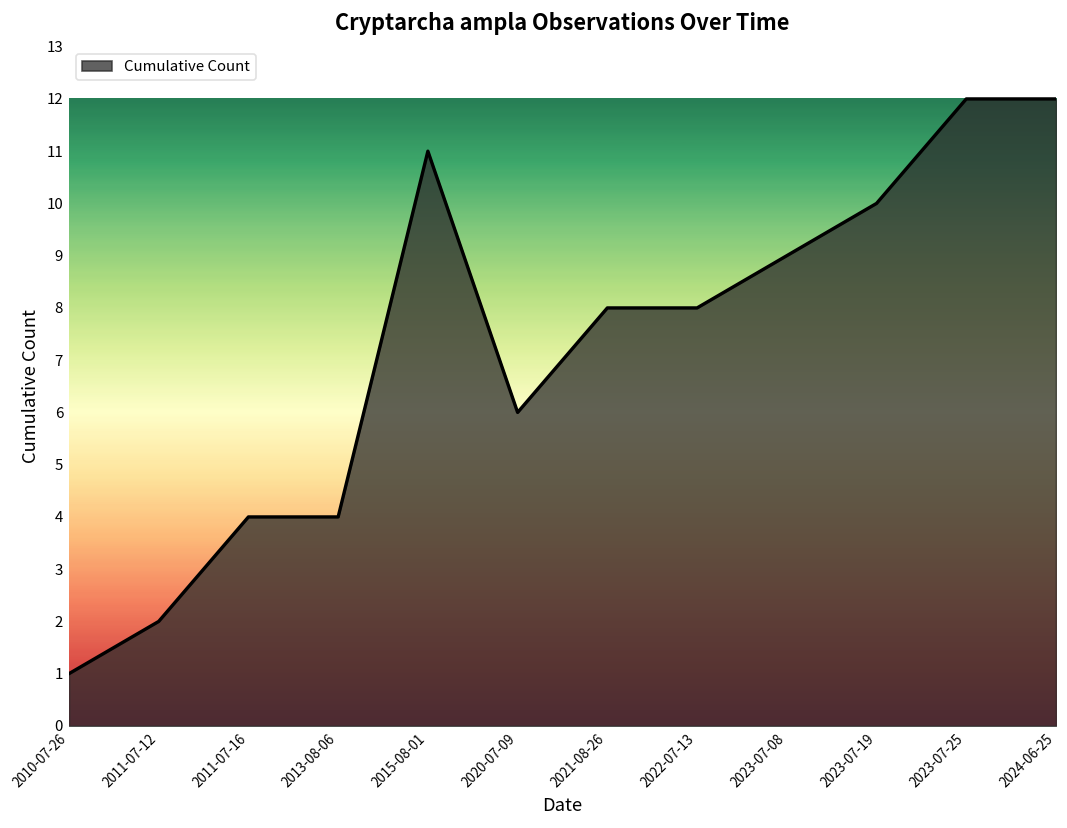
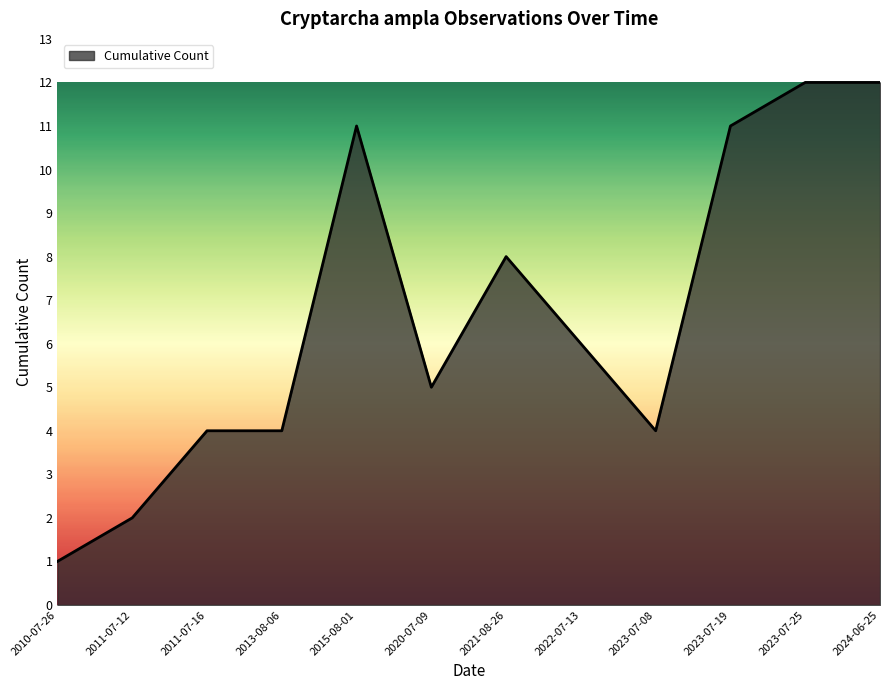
  {
    "2010-07-26": 1,
    "2011-07-12": 2,
    "2011-07-16": 4,
    "2013-08-06": 4,
    "2015-08-01": 11,
-   "2020-07-09": 6,
+   "2020-07-09": 5,
    "2021-08-26": 8,
-   "2022-07-13": 8,
-   "2023-07-08": 9,
-   "2023-07-19": 10,
+   "2022-07-13": 6,
+   "2023-07-08": 4,
+   "2023-07-19": 11,
    "2023-07-25": 12,
    "2024-06-25": 12
  }
